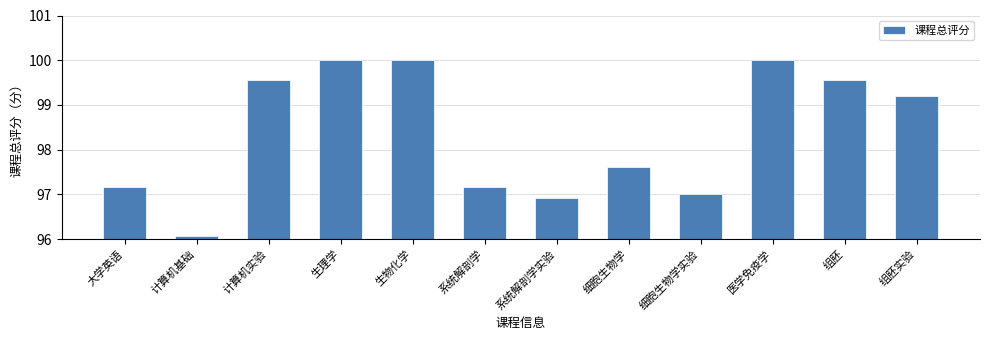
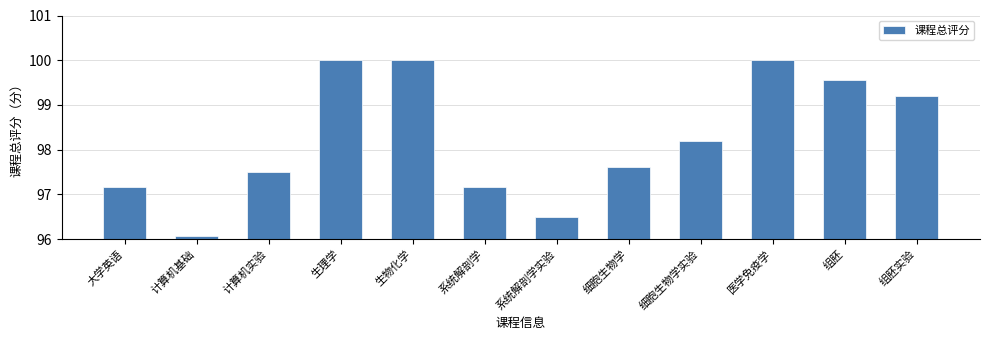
  {
    "大学英语": 97.2,
    "计算机基础": 96.1,
-   "计算机实验": 99.6,
+   "计算机实验": 97.5,
    "生理学": 100.0,
    "生物化学": 100.0,
    "系统解剖学": 97.2,
-   "系统解剖学实验": 96.9,
+   "系统解剖学实验": 96.5,
    "细胞生物学": 97.6,
-   "细胞生物学实验": 97.0,
+   "细胞生物学实验": 98.2,
    "医学免疫学": 100.0,
    "组胚": 99.6,
    "组胚实验": 99.2
  }
